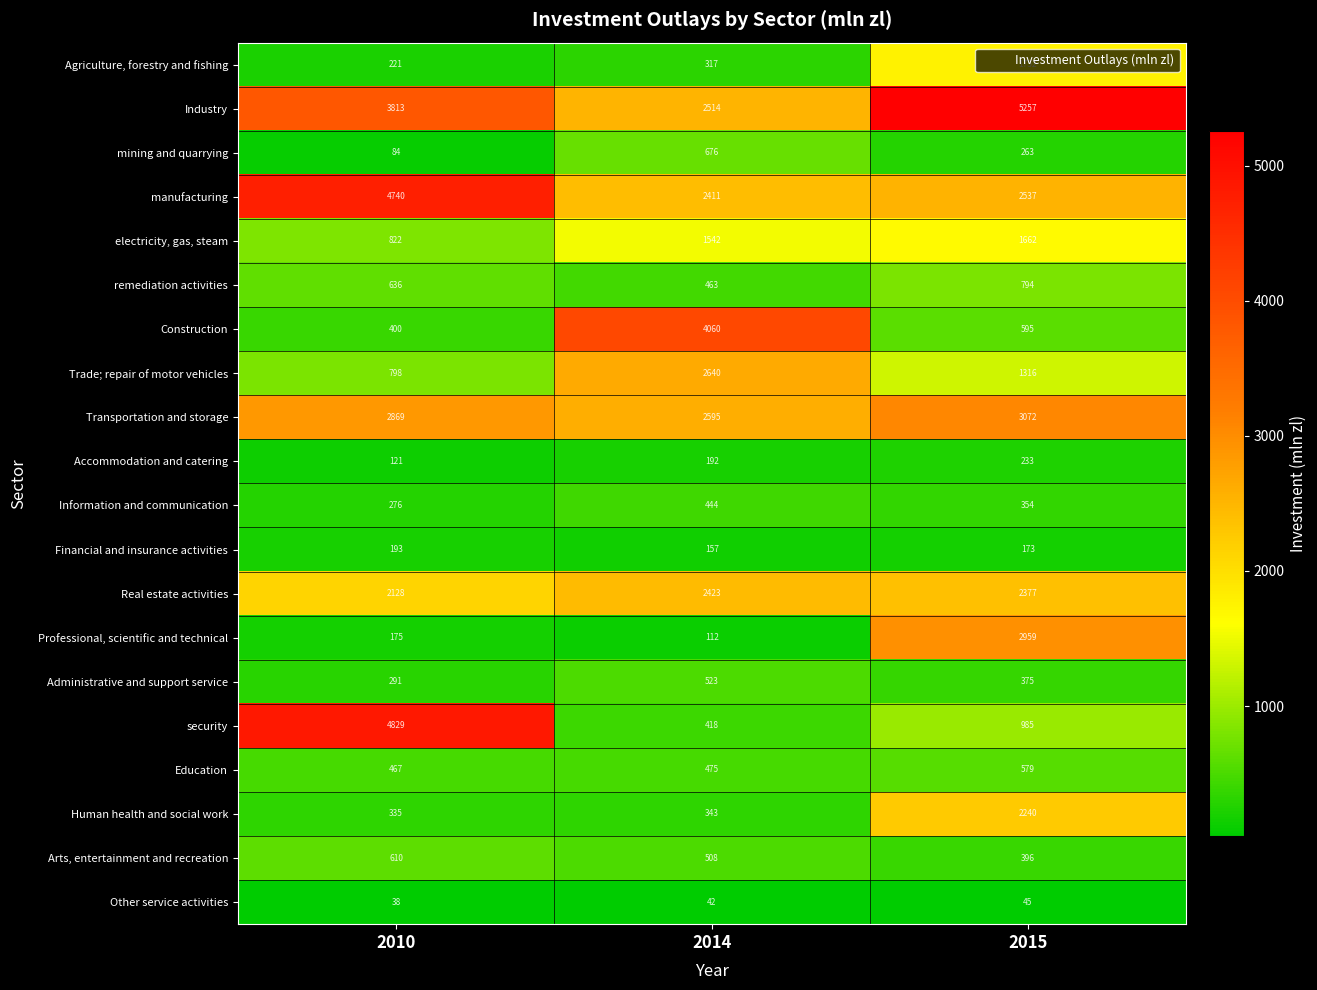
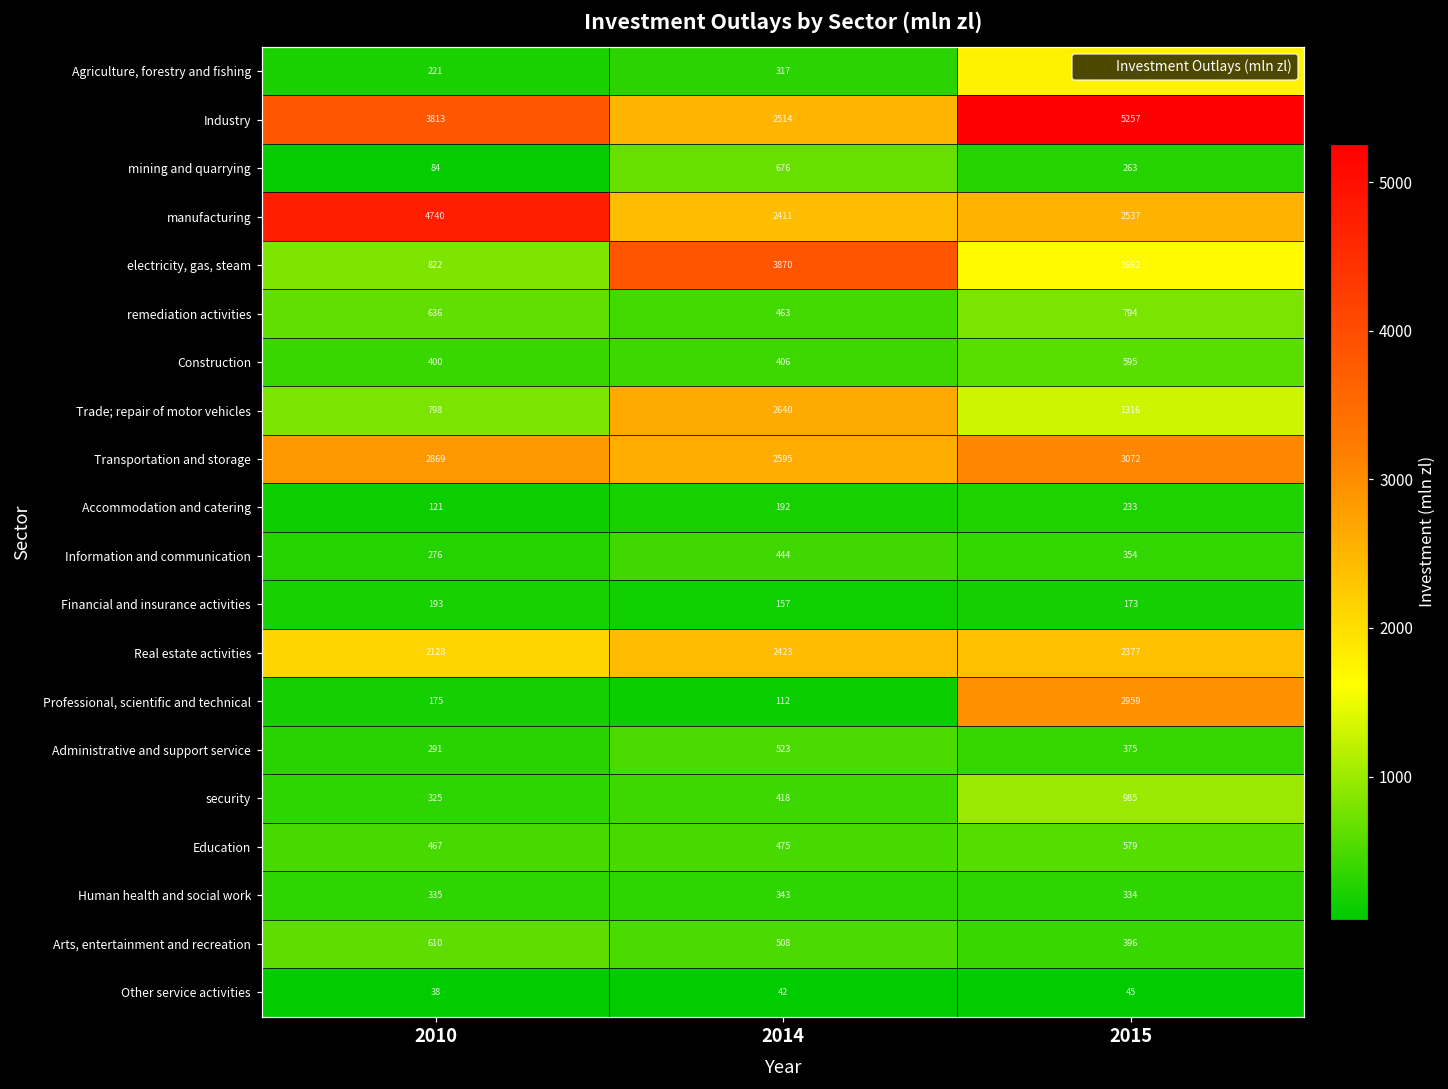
  {
    "Agriculture, forestry and fishing": {
      "2010": 221,
      "2014": 317
    },
    "Industry": {
      "2010": 3813,
      "2014": 2514,
      "2015": 5257
    },
    "mining and quarrying": {
      "2010": 84,
      "2014": 676,
      "2015": 263
    },
    "manufacturing": {
      "2010": 4740,
      "2014": 2411,
      "2015": 2537
    },
    "electricity, gas, steam": {
      "2010": 822,
-     "2014": 1542,
+     "2014": 3870,
      "2015": 1662
    },
    "remediation activities": {
      "2010": 636,
      "2014": 463,
      "2015": 794
    },
    "Construction": {
      "2010": 400,
-     "2014": 4060,
+     "2014": 406,
      "2015": 595
    },
    "Trade; repair of motor vehicles": {
      "2010": 798,
      "2014": 2640,
      "2015": 1316
    },
    "Transportation and storage": {
      "2010": 2869,
      "2014": 2595,
      "2015": 3072
    },
    "Accommodation and catering": {
      "2010": 121,
      "2014": 192,
      "2015": 233
    },
    "Information and communication": {
      "2010": 276,
      "2014": 444,
      "2015": 354
    },
    "Financial and insurance activities": {
      "2010": 193,
      "2014": 157,
      "2015": 173
    },
    "Real estate activities": {
      "2010": 2128,
      "2014": 2423,
      "2015": 2377
    },
    "Professional, scientific and technical": {
      "2010": 175,
      "2014": 112,
      "2015": 2959
    },
    "Administrative and support service": {
      "2010": 291,
      "2014": 523,
      "2015": 375
    },
    "security": {
-     "2010": 4829,
+     "2010": 325,
      "2014": 418,
      "2015": 985
    },
    "Education": {
      "2010": 467,
      "2014": 475,
      "2015": 579
    },
    "Human health and social work": {
      "2010": 335,
      "2014": 343,
-     "2015": 2240
+     "2015": 334
    },
    "Arts, entertainment and recreation": {
      "2010": 610,
      "2014": 508,
      "2015": 396
    },
    "Other service activities": {
      "2010": 38,
      "2014": 42,
      "2015": 45
    }
  }
